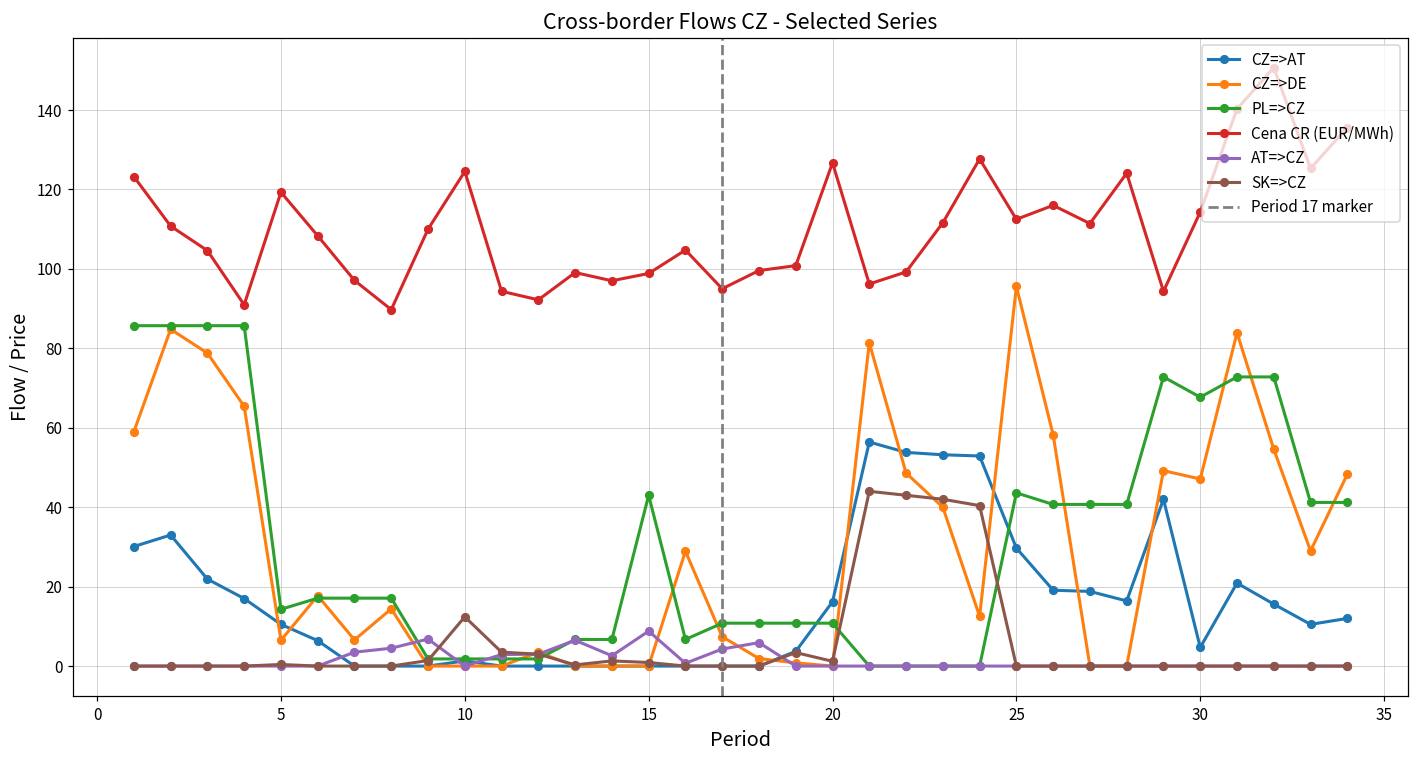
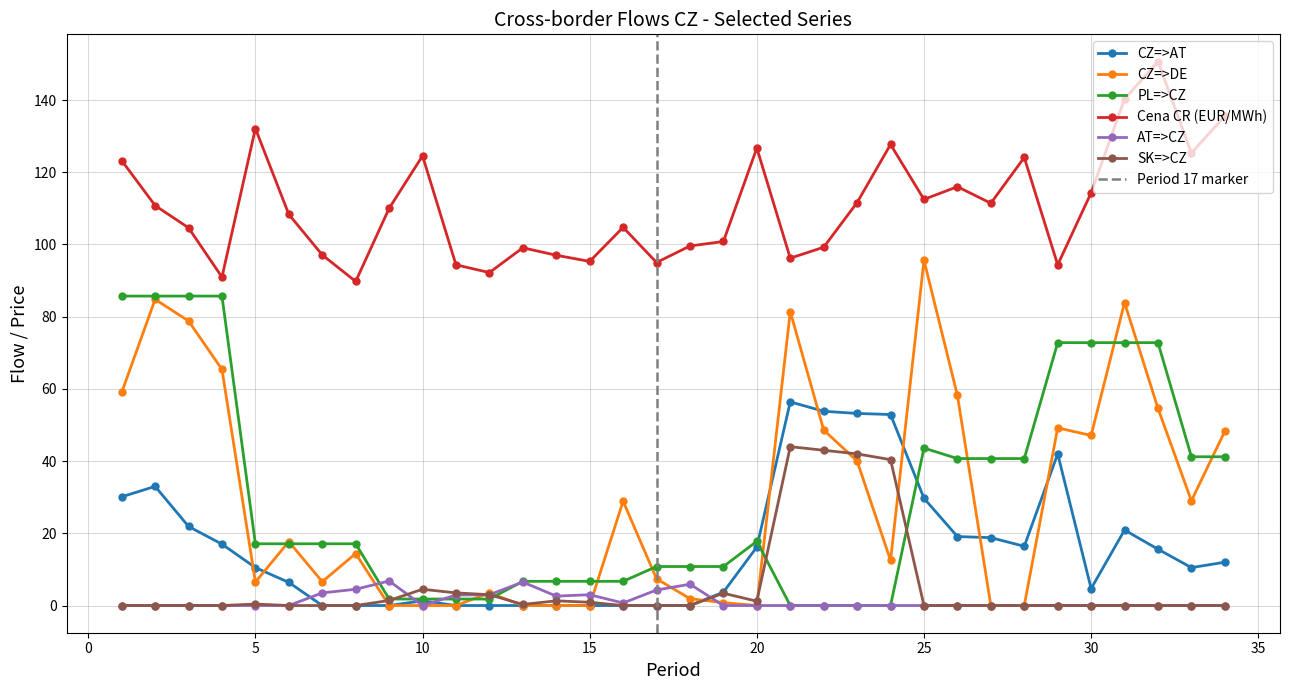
  {
    "CZ=>AT": {
      "5": 11,
      "20": 16,
      "25": 30,
      "30": 5
    },
    "CZ=>DE": {
      "5": 7,
      "25": 96,
      "30": 47
    },
    "PL=>CZ": {
-     "5": 14,
-     "15": 43,
-     "20": 11,
+     "5": 17,
+     "15": 7,
+     "20": 18,
      "25": 44,
-     "30": 68
+     "30": 73
    },
    "Cena CR (EUR/MWh)": {
-     "5": 119,
+     "5": 132,
      "10": 125,
-     "15": 99,
+     "15": 95,
      "20": 127,
      "25": 112,
      "30": 114
    },
    "AT=>CZ": {
-     "15": 9
+     "15": 3
    },
    "SK=>CZ": {
-     "10": 12,
+     "10": 5,
      "15": 1,
      "20": 1
    }
  }
